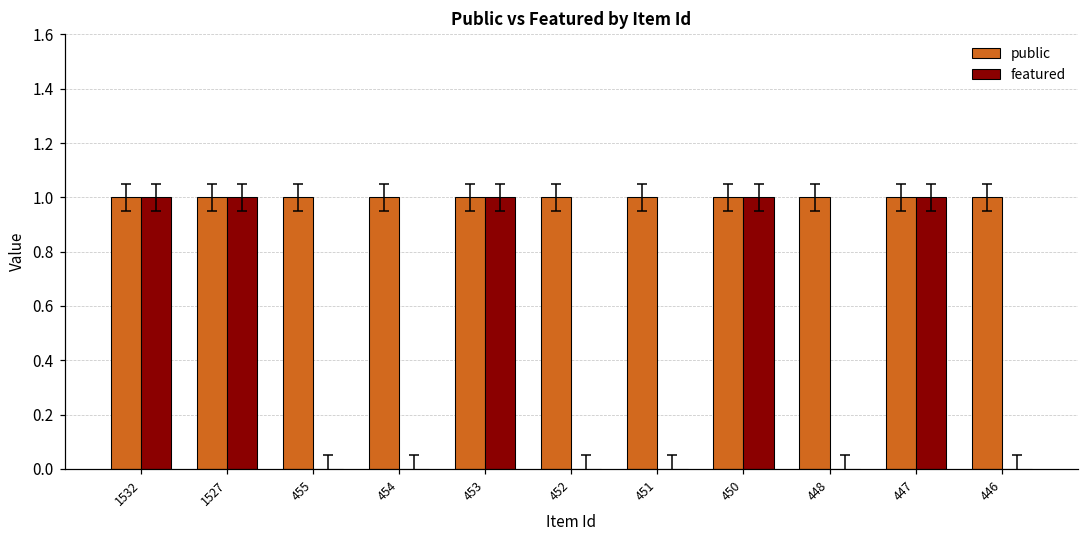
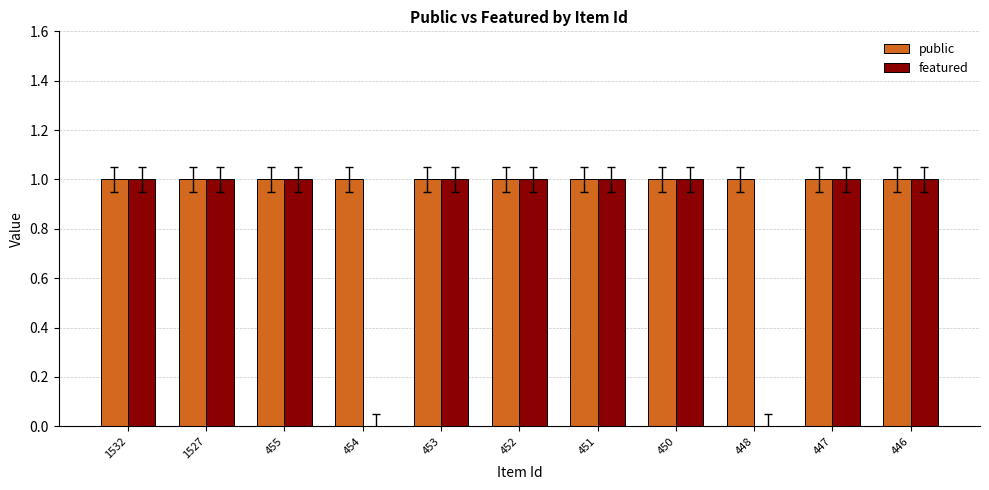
  {
    "public": {
      "1532": 1,
      "1527": 1,
      "455": 1,
      "454": 1,
      "453": 1,
      "452": 1,
      "451": 1,
      "450": 1,
      "448": 1,
      "447": 1,
      "446": 1
    },
    "featured": {
      "1532": 1,
      "1527": 1,
-     "455": 0,
+     "455": 1,
      "454": 0,
      "453": 1,
-     "452": 0,
-     "451": 0,
+     "452": 1,
+     "451": 1,
      "450": 1,
      "448": 0,
      "447": 1,
-     "446": 0
+     "446": 1
    }
  }
